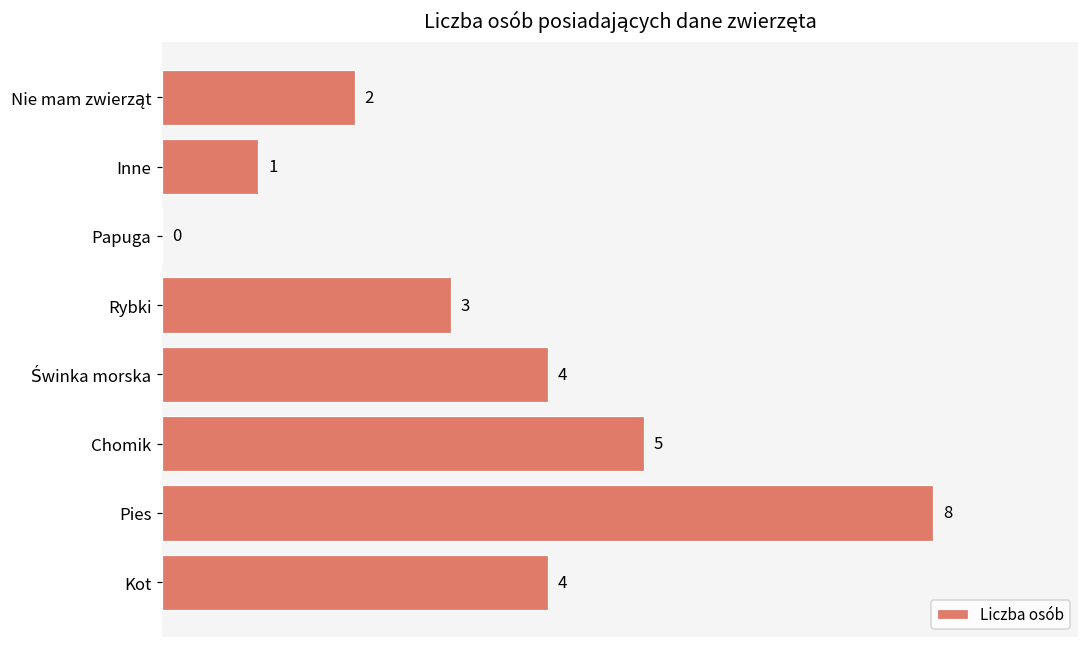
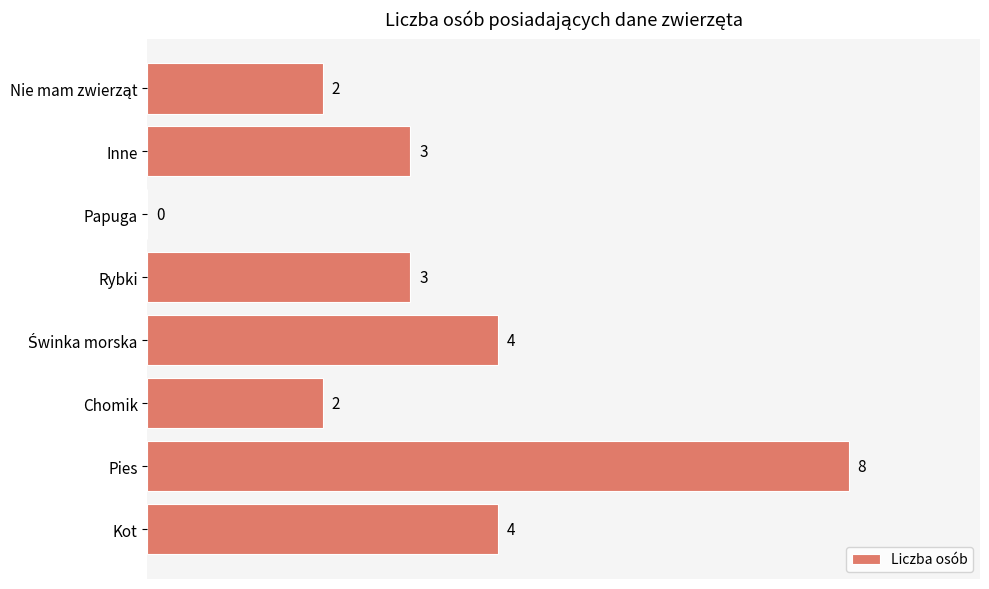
  {
    "Nie mam zwierząt": 2,
-   "Inne": 1,
+   "Inne": 3,
    "Papuga": 0,
    "Rybki": 3,
    "Świnka morska": 4,
-   "Chomik": 5,
+   "Chomik": 2,
    "Pies": 8,
    "Kot": 4
  }
